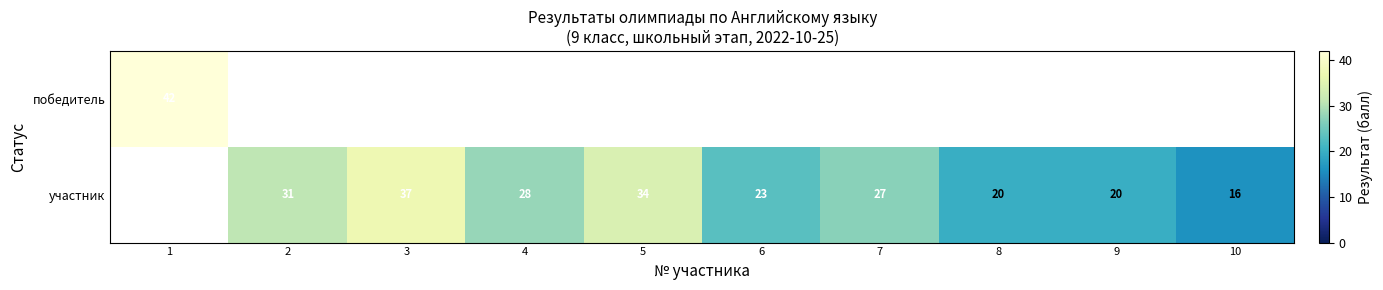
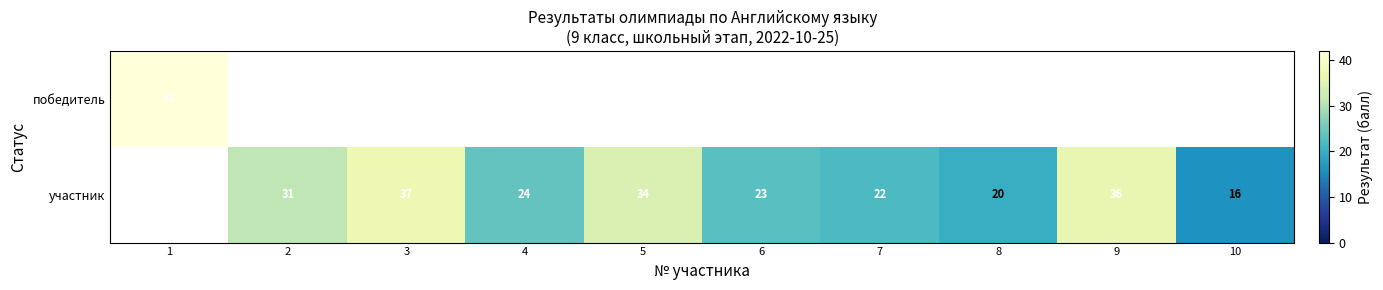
  {
    "участник": {
      "2": 31,
      "3": 37,
-     "4": 28,
+     "4": 24,
      "5": 34,
      "6": 23,
-     "7": 27,
+     "7": 22,
      "8": 20,
-     "9": 20,
+     "9": 36,
      "10": 16
    }
  }
